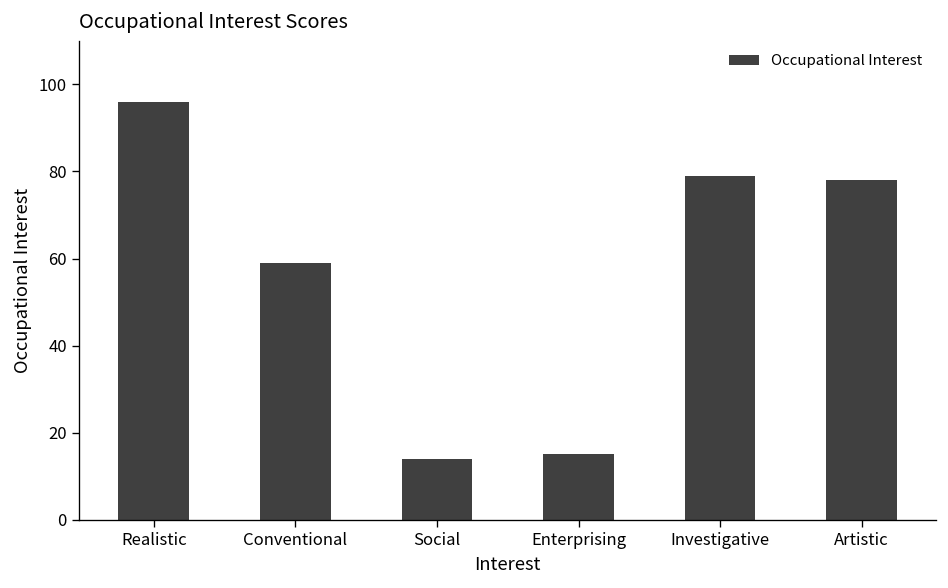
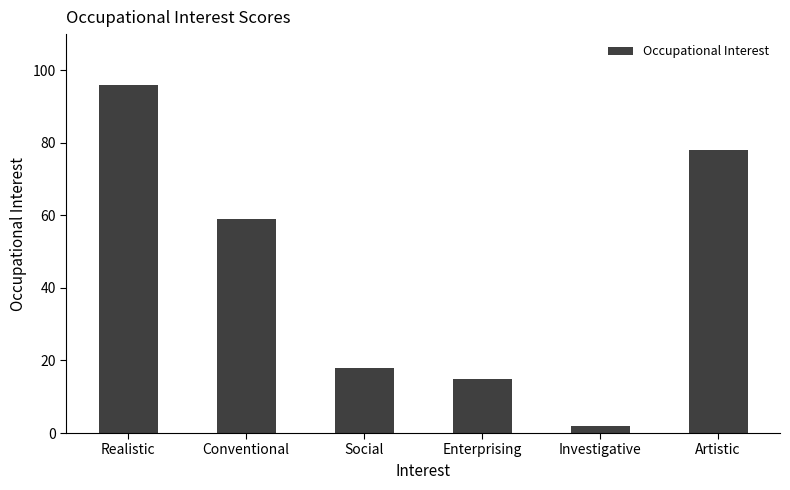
  {
    "Realistic": 96,
    "Conventional": 59,
-   "Social": 14,
+   "Social": 18,
    "Enterprising": 15,
-   "Investigative": 79,
+   "Investigative": 2,
    "Artistic": 78
  }
